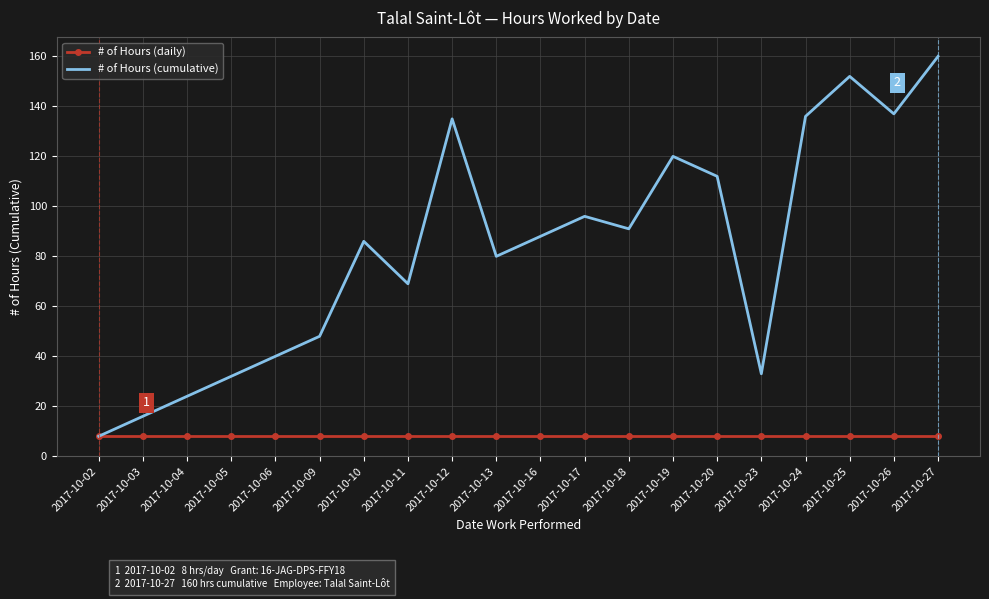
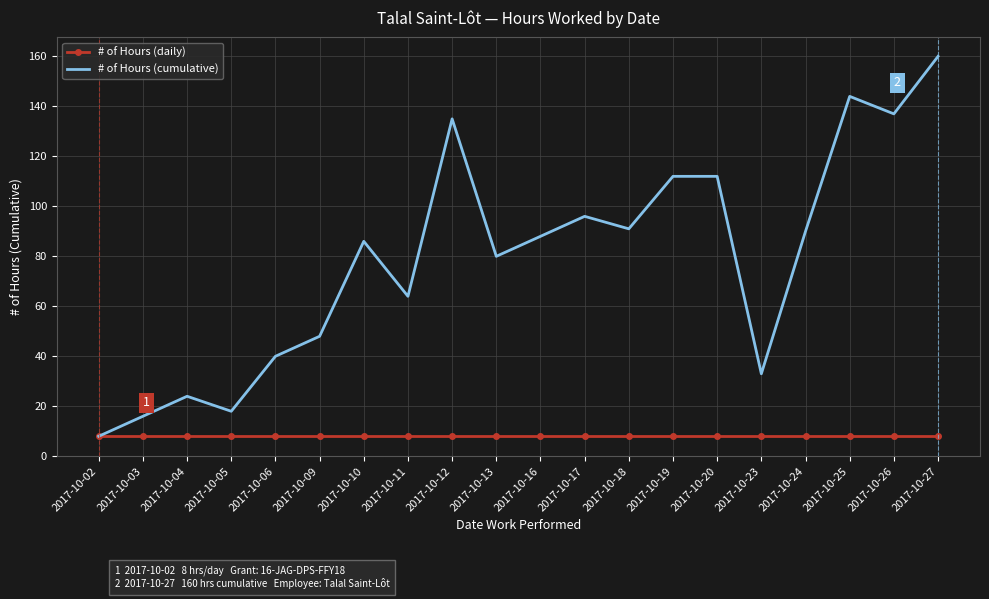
  {
    "# of Hours (daily)": {
      "2017-10-03": 8,
      "2017-10-04": 8,
      "2017-10-05": 8,
      "2017-10-06": 8,
      "2017-10-09": 8,
      "2017-10-10": 8,
      "2017-10-11": 8,
      "2017-10-12": 8,
      "2017-10-13": 8,
      "2017-10-16": 8,
      "2017-10-17": 8,
      "2017-10-18": 8,
      "2017-10-19": 8,
      "2017-10-20": 8,
      "2017-10-23": 8,
      "2017-10-24": 8,
      "2017-10-25": 8,
      "2017-10-26": 8,
      "2017-10-27": 8
    },
    "# of Hours (cumulative)": {
      "2017-10-04": 24,
-     "2017-10-05": 32,
+     "2017-10-05": 18,
      "2017-10-06": 40,
      "2017-10-09": 48,
      "2017-10-10": 86,
-     "2017-10-11": 69,
+     "2017-10-11": 64,
      "2017-10-12": 135,
      "2017-10-13": 80,
      "2017-10-16": 88,
      "2017-10-17": 96,
      "2017-10-18": 91,
-     "2017-10-19": 120,
+     "2017-10-19": 112,
      "2017-10-20": 112,
      "2017-10-23": 33,
-     "2017-10-24": 136,
-     "2017-10-25": 152,
+     "2017-10-24": 90,
+     "2017-10-25": 144,
      "2017-10-27": 160
    }
  }
